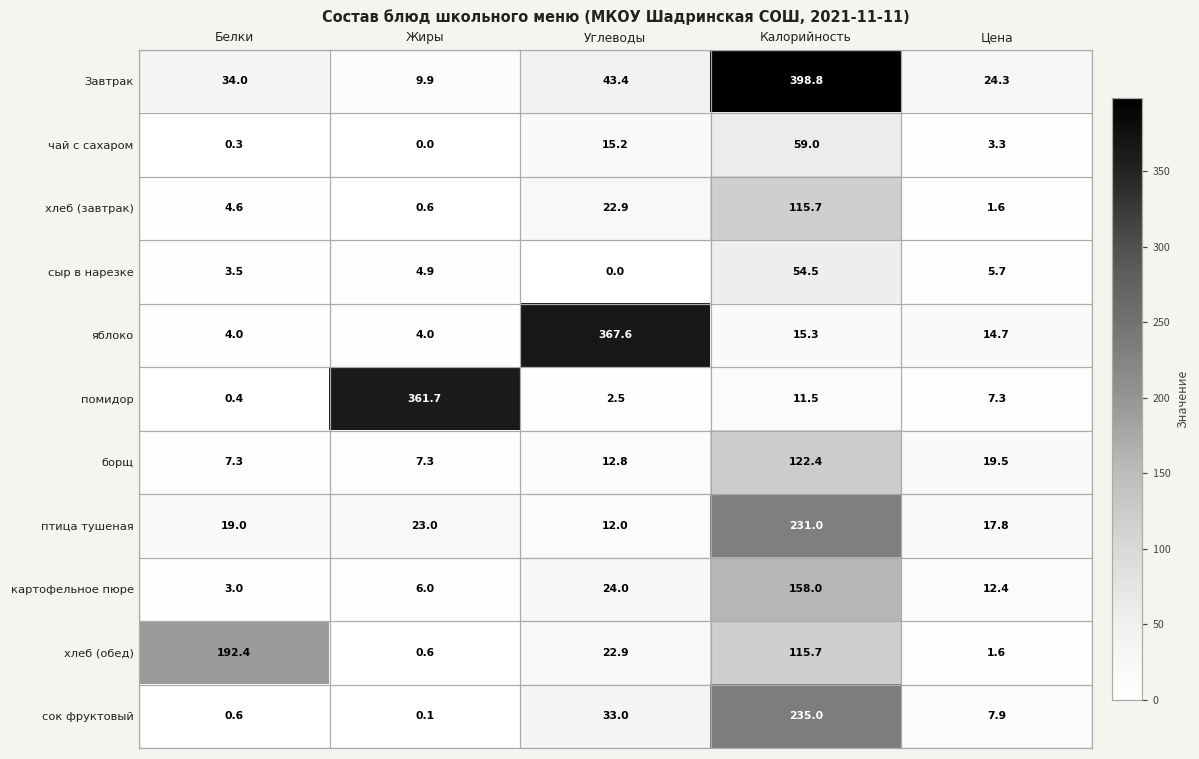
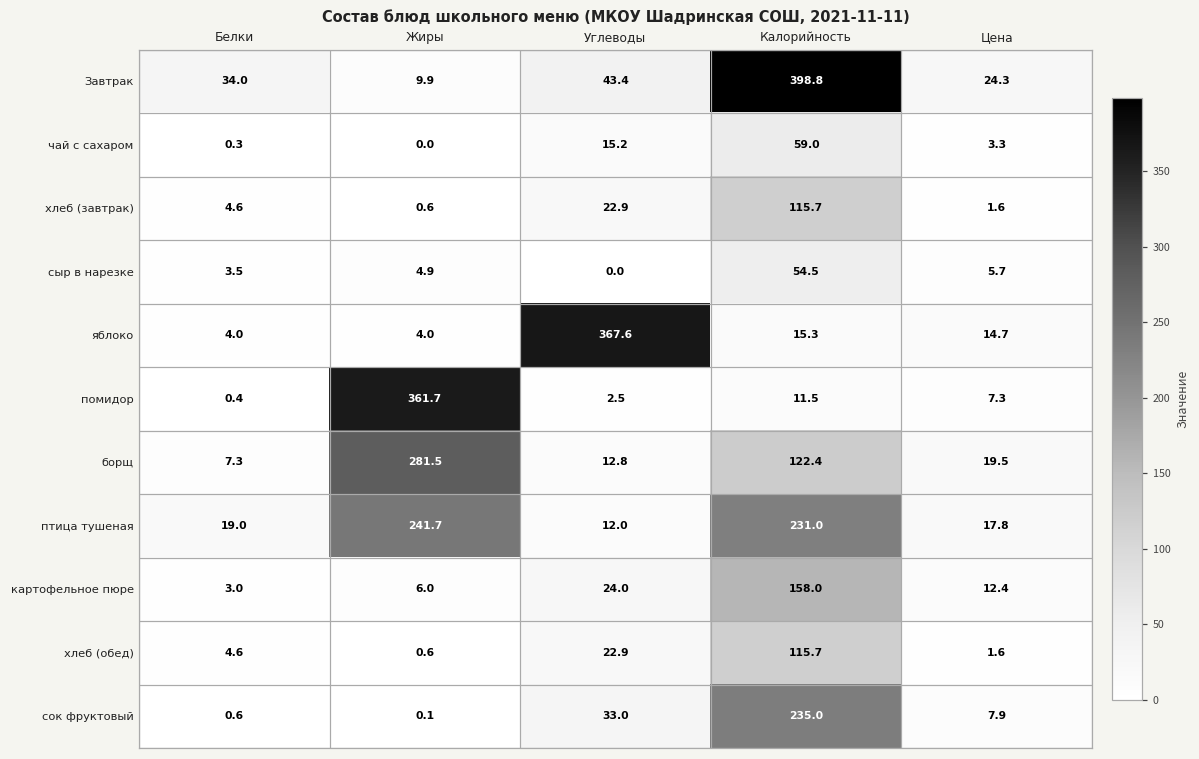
  {
    "Завтрак": {
      "Белки": 34.0,
      "Жиры": 9.9,
      "Углеводы": 43.4,
      "Калорийность": 398.8,
      "Цена": 24.3
    },
    "чай с сахаром": {
      "Белки": 0.3,
      "Жиры": 0.0,
      "Углеводы": 15.2,
      "Калорийность": 59.0,
      "Цена": 3.3
    },
    "хлеб (завтрак)": {
      "Белки": 4.6,
      "Жиры": 0.6,
      "Углеводы": 22.9,
      "Калорийность": 115.7,
      "Цена": 1.6
    },
    "сыр в нарезке": {
      "Белки": 3.5,
      "Жиры": 4.9,
      "Углеводы": 0.0,
      "Калорийность": 54.5,
      "Цена": 5.7
    },
    "яблоко": {
      "Белки": 4.0,
      "Жиры": 4.0,
      "Углеводы": 367.6,
      "Калорийность": 15.3,
      "Цена": 14.7
    },
    "помидор": {
      "Белки": 0.4,
      "Жиры": 361.7,
      "Углеводы": 2.5,
      "Калорийность": 11.5,
      "Цена": 7.3
    },
    "борщ": {
      "Белки": 7.3,
-     "Жиры": 7.3,
+     "Жиры": 281.5,
      "Углеводы": 12.8,
      "Калорийность": 122.4,
      "Цена": 19.5
    },
    "птица тушеная": {
      "Белки": 19.0,
-     "Жиры": 23.0,
+     "Жиры": 241.7,
      "Углеводы": 12.0,
      "Калорийность": 231.0,
      "Цена": 17.8
    },
    "картофельное пюре": {
      "Белки": 3.0,
      "Жиры": 6.0,
      "Углеводы": 24.0,
      "Калорийность": 158.0,
      "Цена": 12.4
    },
    "хлеб (обед)": {
-     "Белки": 192.4,
+     "Белки": 4.6,
      "Жиры": 0.6,
      "Углеводы": 22.9,
      "Калорийность": 115.7,
      "Цена": 1.6
    },
    "сок фруктовый": {
      "Белки": 0.6,
      "Жиры": 0.1,
      "Углеводы": 33.0,
      "Калорийность": 235.0,
      "Цена": 7.9
    }
  }
